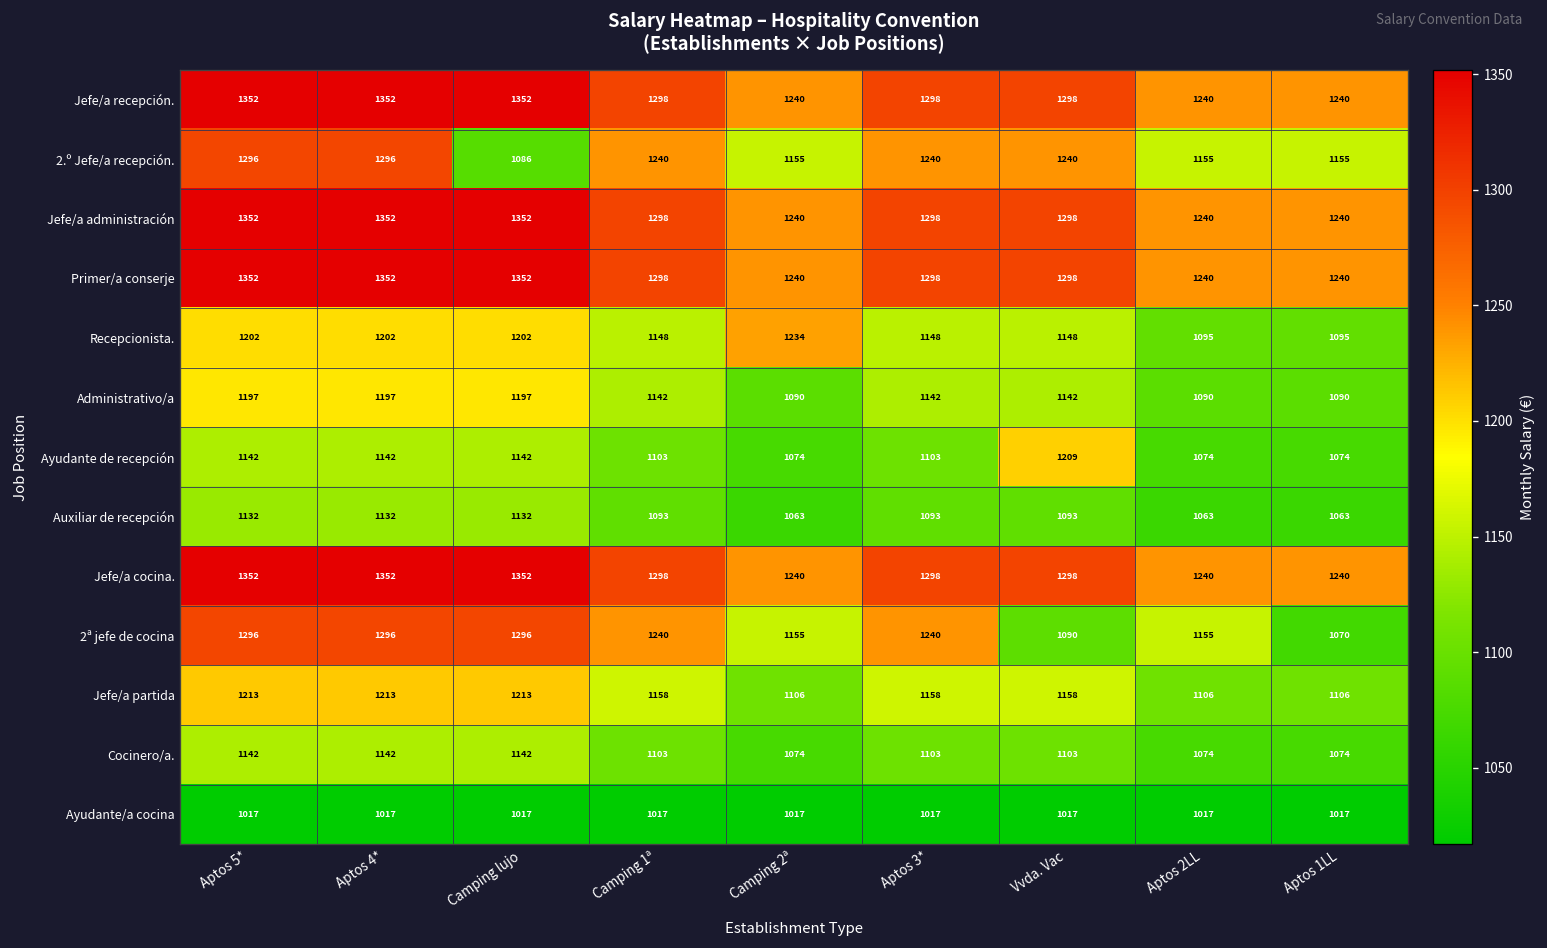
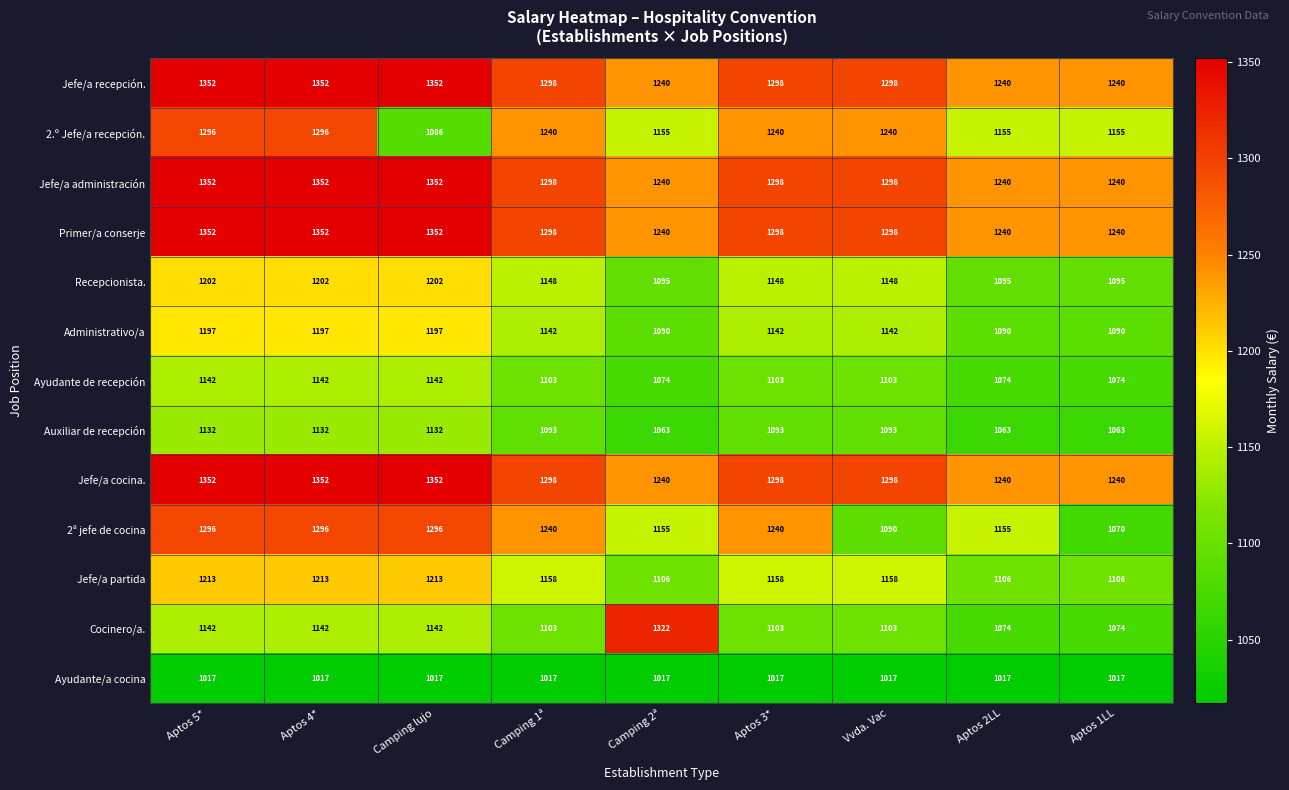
  {
    "Jefe/a recepción.": {
      "Aptos 5*": 1352,
      "Aptos 4*": 1352,
      "Camping lujo": 1352,
      "Camping 1ª": 1298,
      "Camping 2ª": 1240,
      "Aptos 3*": 1298,
      "Vvda. Vac": 1298,
      "Aptos 2LL": 1240,
      "Aptos 1LL": 1240
    },
    "2.º Jefe/a recepción.": {
      "Aptos 5*": 1296,
      "Aptos 4*": 1296,
      "Camping lujo": 1086,
      "Camping 1ª": 1240,
      "Camping 2ª": 1155,
      "Aptos 3*": 1240,
      "Vvda. Vac": 1240,
      "Aptos 2LL": 1155,
      "Aptos 1LL": 1155
    },
    "Jefe/a administración": {
      "Aptos 5*": 1352,
      "Aptos 4*": 1352,
      "Camping lujo": 1352,
      "Camping 1ª": 1298,
      "Camping 2ª": 1240,
      "Aptos 3*": 1298,
      "Vvda. Vac": 1298,
      "Aptos 2LL": 1240,
      "Aptos 1LL": 1240
    },
    "Primer/a conserje": {
      "Aptos 5*": 1352,
      "Aptos 4*": 1352,
      "Camping lujo": 1352,
      "Camping 1ª": 1298,
      "Camping 2ª": 1240,
      "Aptos 3*": 1298,
      "Vvda. Vac": 1298,
      "Aptos 2LL": 1240,
      "Aptos 1LL": 1240
    },
    "Recepcionista.": {
      "Aptos 5*": 1202,
      "Aptos 4*": 1202,
      "Camping lujo": 1202,
      "Camping 1ª": 1148,
-     "Camping 2ª": 1234,
+     "Camping 2ª": 1095,
      "Aptos 3*": 1148,
      "Vvda. Vac": 1148,
      "Aptos 2LL": 1095,
      "Aptos 1LL": 1095
    },
    "Administrativo/a": {
      "Aptos 5*": 1197,
      "Aptos 4*": 1197,
      "Camping lujo": 1197,
      "Camping 1ª": 1142,
      "Camping 2ª": 1090,
      "Aptos 3*": 1142,
      "Vvda. Vac": 1142,
      "Aptos 2LL": 1090,
      "Aptos 1LL": 1090
    },
    "Ayudante de recepción": {
      "Aptos 5*": 1142,
      "Aptos 4*": 1142,
      "Camping lujo": 1142,
      "Camping 1ª": 1103,
      "Camping 2ª": 1074,
      "Aptos 3*": 1103,
-     "Vvda. Vac": 1209,
+     "Vvda. Vac": 1103,
      "Aptos 2LL": 1074,
      "Aptos 1LL": 1074
    },
    "Auxiliar de recepción": {
      "Aptos 5*": 1132,
      "Aptos 4*": 1132,
      "Camping lujo": 1132,
      "Camping 1ª": 1093,
      "Camping 2ª": 1063,
      "Aptos 3*": 1093,
      "Vvda. Vac": 1093,
      "Aptos 2LL": 1063,
      "Aptos 1LL": 1063
    },
    "Jefe/a cocina.": {
      "Aptos 5*": 1352,
      "Aptos 4*": 1352,
      "Camping lujo": 1352,
      "Camping 1ª": 1298,
      "Camping 2ª": 1240,
      "Aptos 3*": 1298,
      "Vvda. Vac": 1298,
      "Aptos 2LL": 1240,
      "Aptos 1LL": 1240
    },
    "2ª jefe de cocina": {
      "Aptos 5*": 1296,
      "Aptos 4*": 1296,
      "Camping lujo": 1296,
      "Camping 1ª": 1240,
      "Camping 2ª": 1155,
      "Aptos 3*": 1240,
      "Vvda. Vac": 1090,
      "Aptos 2LL": 1155,
      "Aptos 1LL": 1070
    },
    "Jefe/a partida": {
      "Aptos 5*": 1213,
      "Aptos 4*": 1213,
      "Camping lujo": 1213,
      "Camping 1ª": 1158,
      "Camping 2ª": 1106,
      "Aptos 3*": 1158,
      "Vvda. Vac": 1158,
      "Aptos 2LL": 1106,
      "Aptos 1LL": 1106
    },
    "Cocinero/a.": {
      "Aptos 5*": 1142,
      "Aptos 4*": 1142,
      "Camping lujo": 1142,
      "Camping 1ª": 1103,
-     "Camping 2ª": 1074,
+     "Camping 2ª": 1322,
      "Aptos 3*": 1103,
      "Vvda. Vac": 1103,
      "Aptos 2LL": 1074,
      "Aptos 1LL": 1074
    },
    "Ayudante/a cocina": {
      "Aptos 5*": 1017,
      "Aptos 4*": 1017,
      "Camping lujo": 1017,
      "Camping 1ª": 1017,
      "Camping 2ª": 1017,
      "Aptos 3*": 1017,
      "Vvda. Vac": 1017,
      "Aptos 2LL": 1017,
      "Aptos 1LL": 1017
    }
  }
